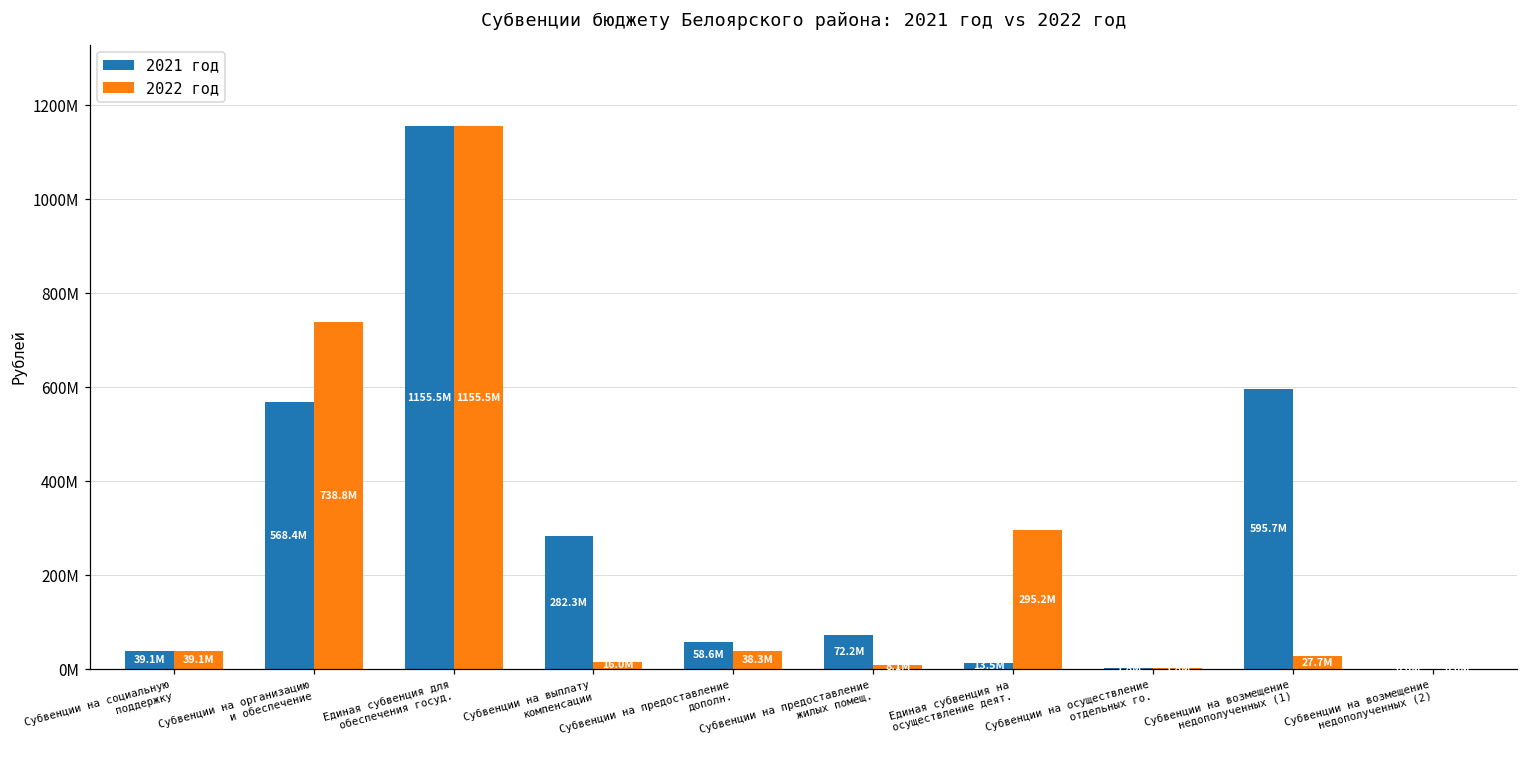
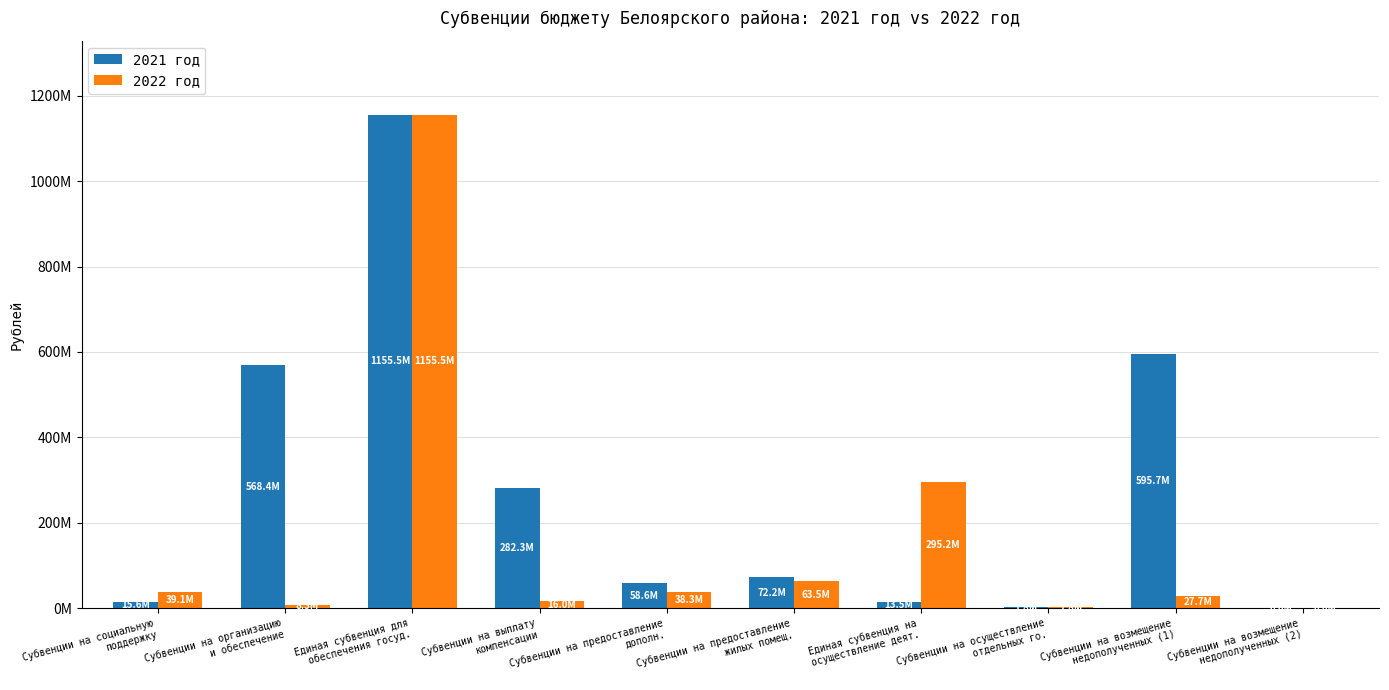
  {
    "2021 год": {
-     "Субвенции на социальную поддержку": "39.1M",
+     "Субвенции на социальную поддержку": "15.6M",
      "Субвенции на организацию и обеспечение": "568.4M",
      "Единая субвенция для обеспечения госуд.": "1155.5M",
      "Субвенции на выплату компенсации": "282.3M",
      "Субвенции на предоставление дополн.": "58.6M",
      "Субвенции на предоставление жилых помещ.": "72.2M",
      "Единая субвенция на осуществление деят.": "13.5M",
      "Субвенции на возмещение недополученных (1)": "595.7M"
    },
    "2022 год": {
-     "Субвенции на организацию и обеспечение": "740000000",
-     "Субвенции на предоставление жилых помещ.": "10000000"
+     "Субвенции на организацию и обеспечение": "10000000",
+     "Субвенции на предоставление жилых помещ.": "60000000"
    }
  }
